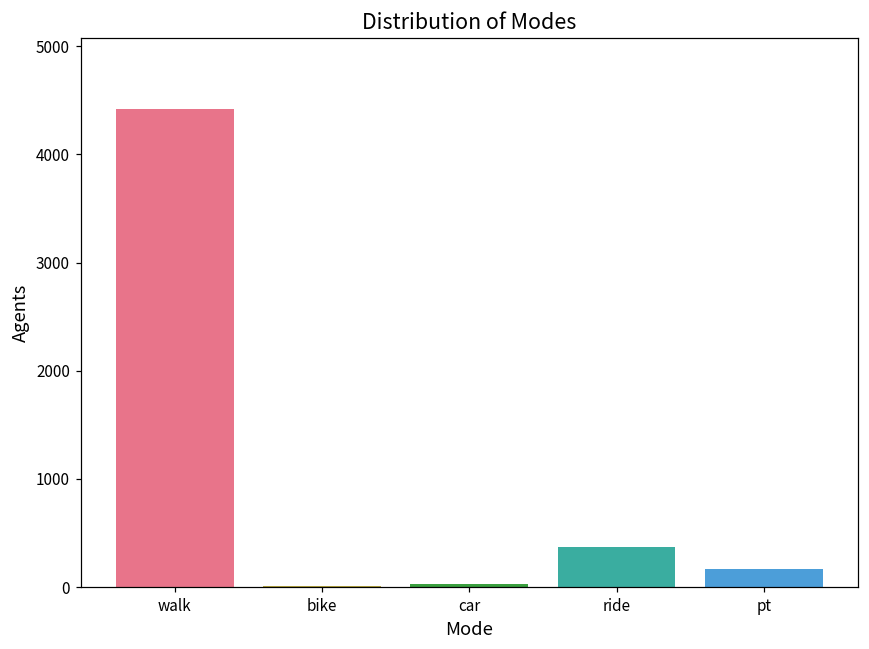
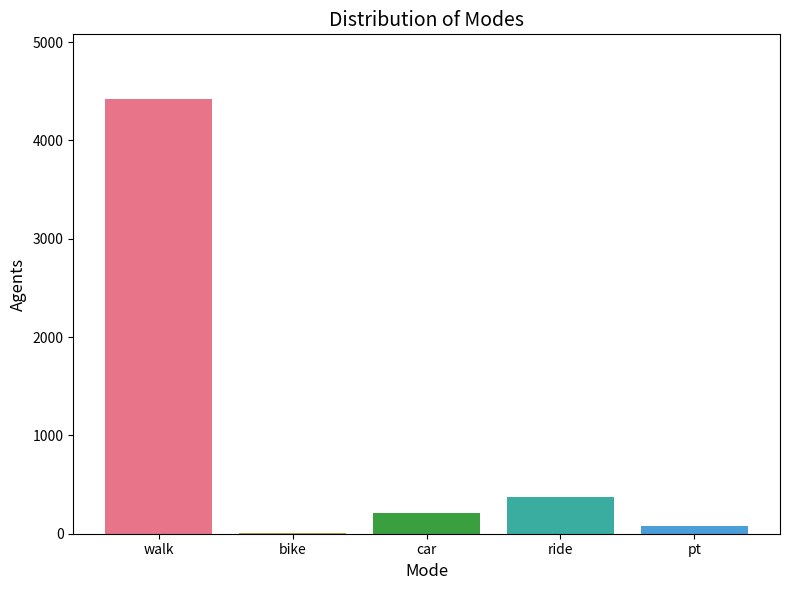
  {
    "walk": 4400,
-   "car": 0,
+   "car": 200,
    "ride": 400,
-   "pt": 200
+   "pt": 100
  }
